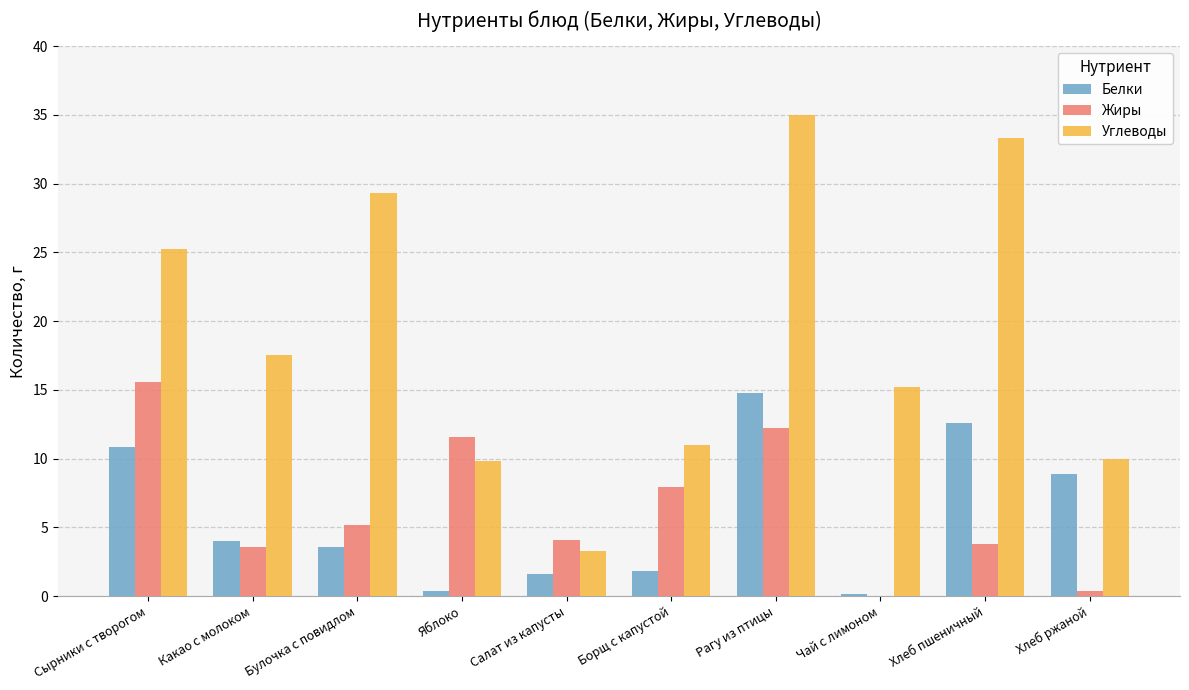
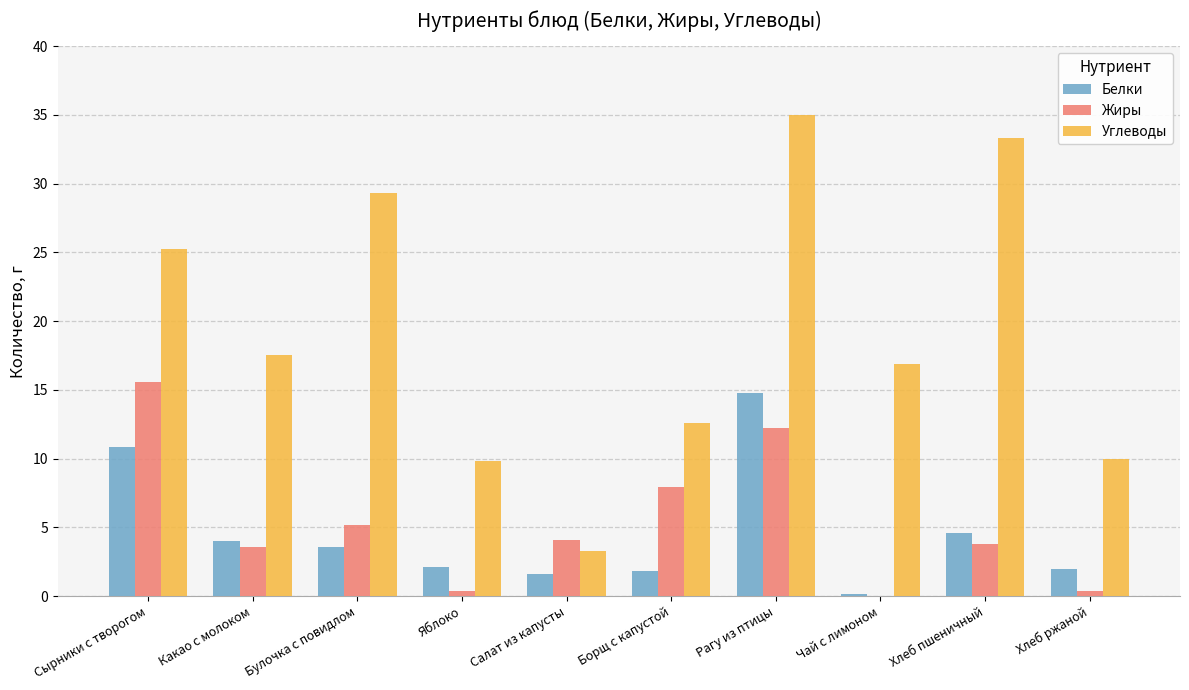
  {
    "Белки": {
      "Сырники с творогом": 10.8,
      "Какао с молоком": 4.0,
      "Булочка с повидлом": 3.6,
-     "Яблоко": 0.4,
+     "Яблоко": 2.1,
      "Салат из капусты": 1.6,
      "Борщ с капустой": 1.8,
      "Рагу из птицы": 14.8,
-     "Хлеб пшеничный": 12.6,
-     "Хлеб ржаной": 8.9
+     "Хлеб пшеничный": 4.6,
+     "Хлеб ржаной": 2.0
    },
    "Жиры": {
      "Сырники с творогом": 15.5,
      "Какао с молоком": 3.5,
      "Булочка с повидлом": 5.2,
-     "Яблоко": 11.6,
+     "Яблоко": 0.4,
      "Салат из капусты": 4.1,
      "Борщ с капустой": 7.9,
      "Рагу из птицы": 12.2,
      "Хлеб пшеничный": 3.8,
      "Хлеб ржаной": 0.4
    },
    "Углеводы": {
      "Сырники с творогом": 25.2,
      "Какао с молоком": 17.6,
      "Булочка с повидлом": 29.3,
      "Яблоко": 9.8,
      "Салат из капусты": 3.3,
-     "Борщ с капустой": 11.0,
+     "Борщ с капустой": 12.6,
      "Рагу из птицы": 35.0,
-     "Чай с лимоном": 15.2,
+     "Чай с лимоном": 16.9,
      "Хлеб пшеничный": 33.3,
      "Хлеб ржаной": 10.0
    }
  }
